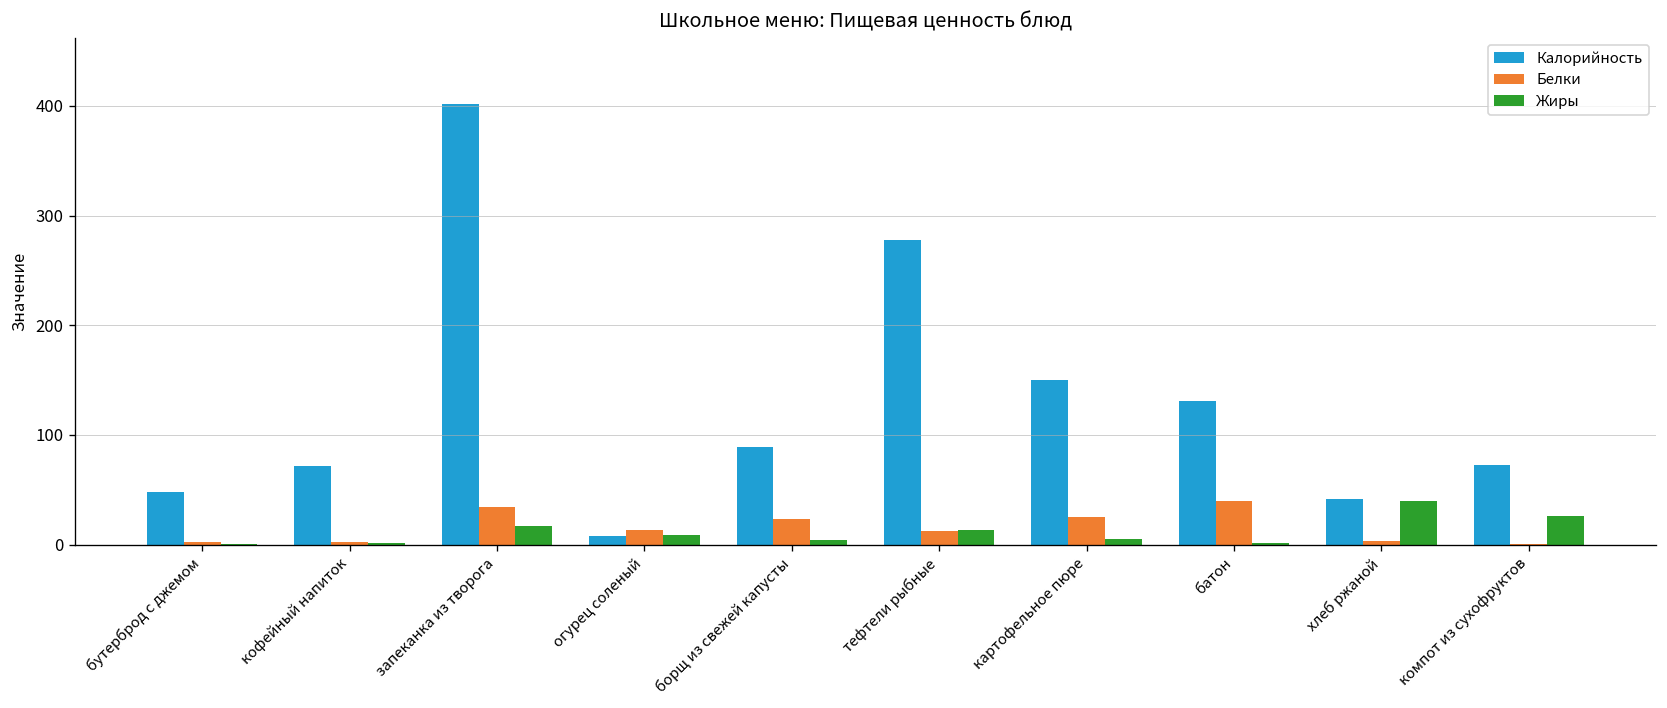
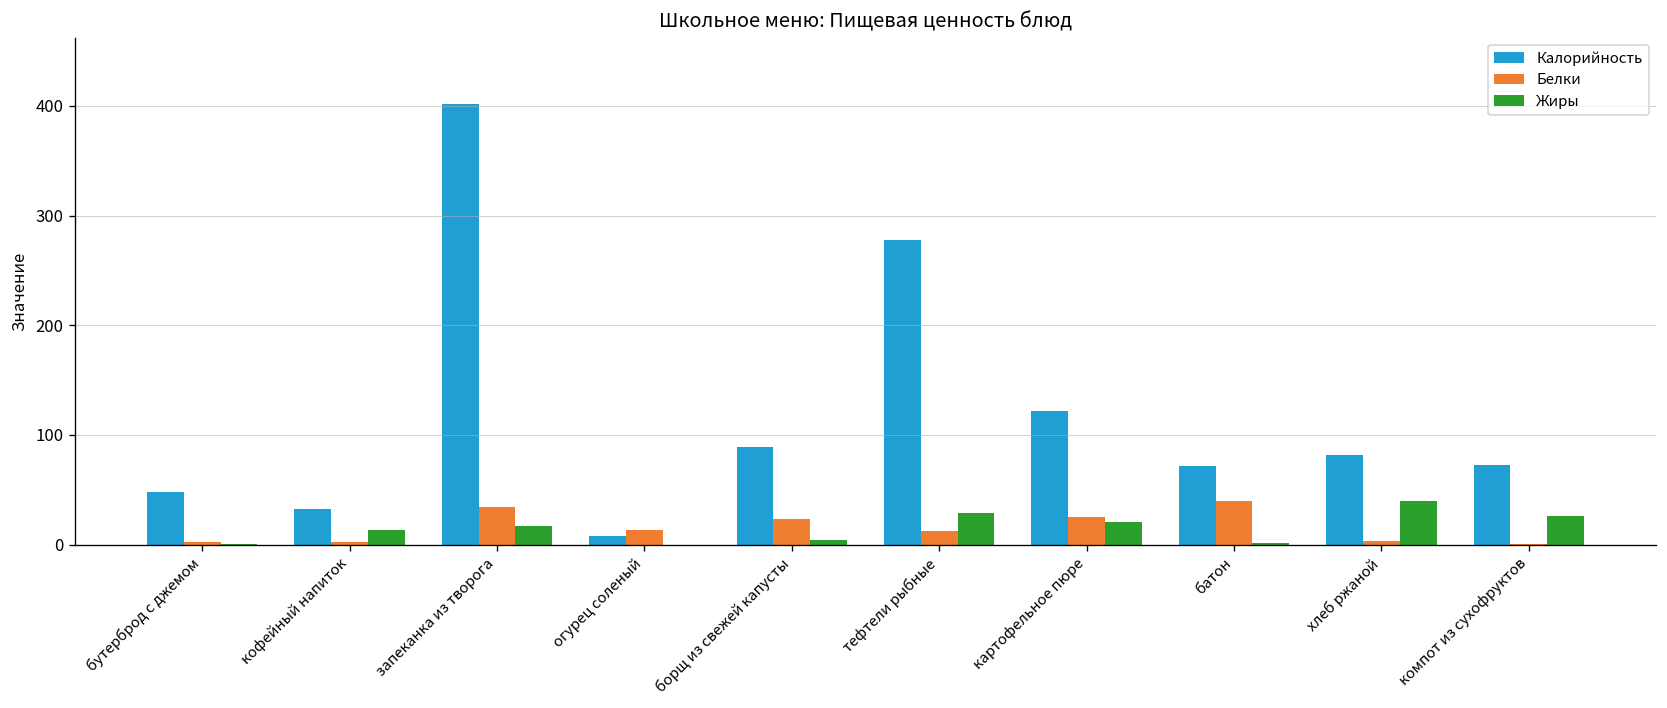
  {
    "Калорийность": {
      "бутерброд с джемом": 50,
-     "кофейный напиток": 70,
+     "кофейный напиток": 30,
      "запеканка из творога": 400,
      "огурец соленый": 10,
      "борщ из свежей капусты": 90,
      "тефтели рыбные": 280,
-     "картофельное пюре": 150,
-     "батон": 130,
-     "хлеб ржаной": 40,
+     "картофельное пюре": 120,
+     "батон": 70,
+     "хлеб ржаной": 80,
      "компот из сухофруктов": 70
    },
    "Белки": {
      "запеканка из творога": 30,
      "огурец соленый": 10,
      "борщ из свежей капусты": 20,
      "тефтели рыбные": 10,
      "картофельное пюре": 30,
      "батон": 40,
      "хлеб ржаной": 0
    },
    "Жиры": {
-     "кофейный напиток": 0,
+     "кофейный напиток": 10,
      "запеканка из творога": 20,
-     "огурец соленый": 10,
+     "огурец соленый": 0,
      "борщ из свежей капусты": 0,
-     "тефтели рыбные": 10,
-     "картофельное пюре": 10,
+     "тефтели рыбные": 30,
+     "картофельное пюре": 20,
      "хлеб ржаной": 40,
      "компот из сухофруктов": 30
    }
  }
